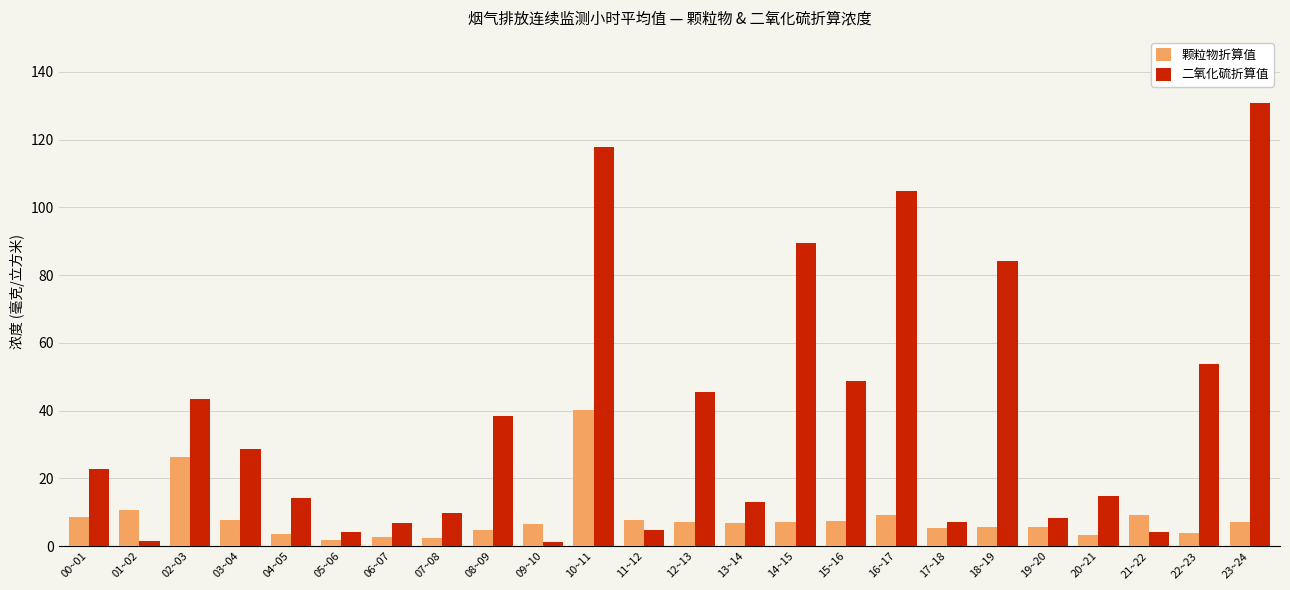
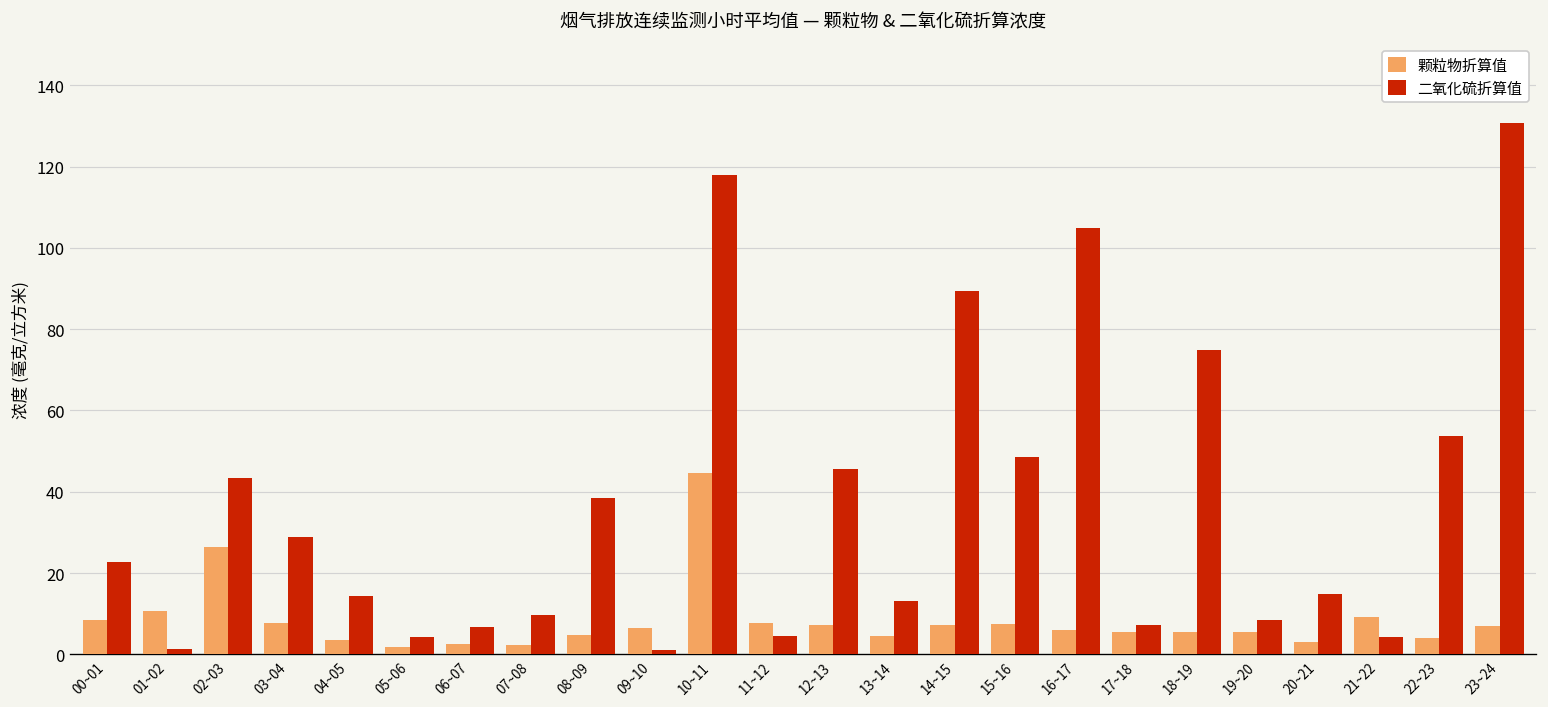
  {
    "颗粒物折算值": {
      "00~01": 9,
      "01~02": 11,
      "02~03": 26,
      "03~04": 8,
      "04~05": 3,
      "05~06": 2,
      "06~07": 3,
      "07~08": 2,
      "08~09": 5,
      "09~10": 6,
-     "10~11": 40,
+     "10~11": 45,
      "11~12": 8,
      "12~13": 7,
-     "13~14": 7,
+     "13~14": 5,
      "14~15": 7,
      "15~16": 8,
-     "16~17": 9,
+     "16~17": 6,
      "17~18": 5,
      "18~19": 6,
      "19~20": 6,
      "20~21": 3,
      "21~22": 9,
      "22~23": 4,
      "23~24": 7
    },
    "二氧化硫折算值": {
      "00~01": 23,
      "01~02": 1,
      "02~03": 43,
      "03~04": 29,
      "04~05": 14,
      "05~06": 4,
      "06~07": 7,
      "07~08": 10,
      "08~09": 39,
      "09~10": 1,
      "10~11": 118,
      "11~12": 5,
      "12~13": 46,
      "13~14": 13,
      "14~15": 89,
      "15~16": 49,
      "16~17": 105,
      "17~18": 7,
-     "18~19": 84,
+     "18~19": 75,
      "19~20": 8,
      "20~21": 15,
      "21~22": 4,
      "22~23": 54,
      "23~24": 131
    }
  }
